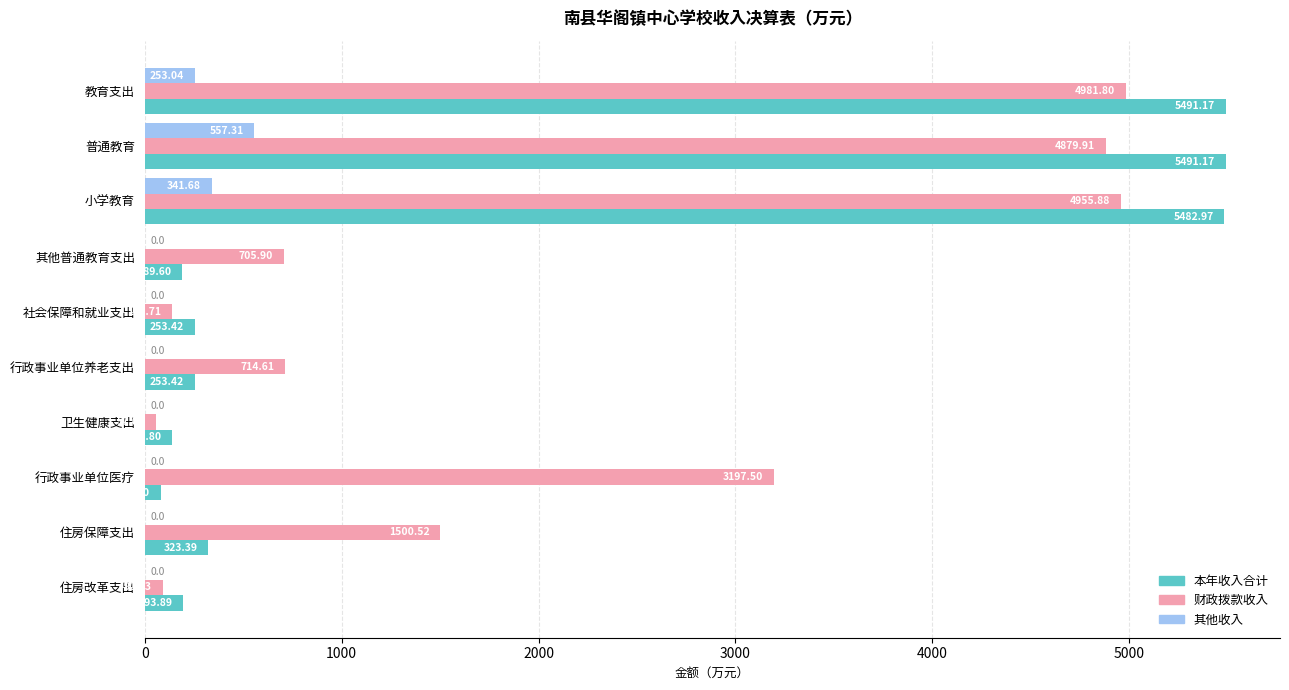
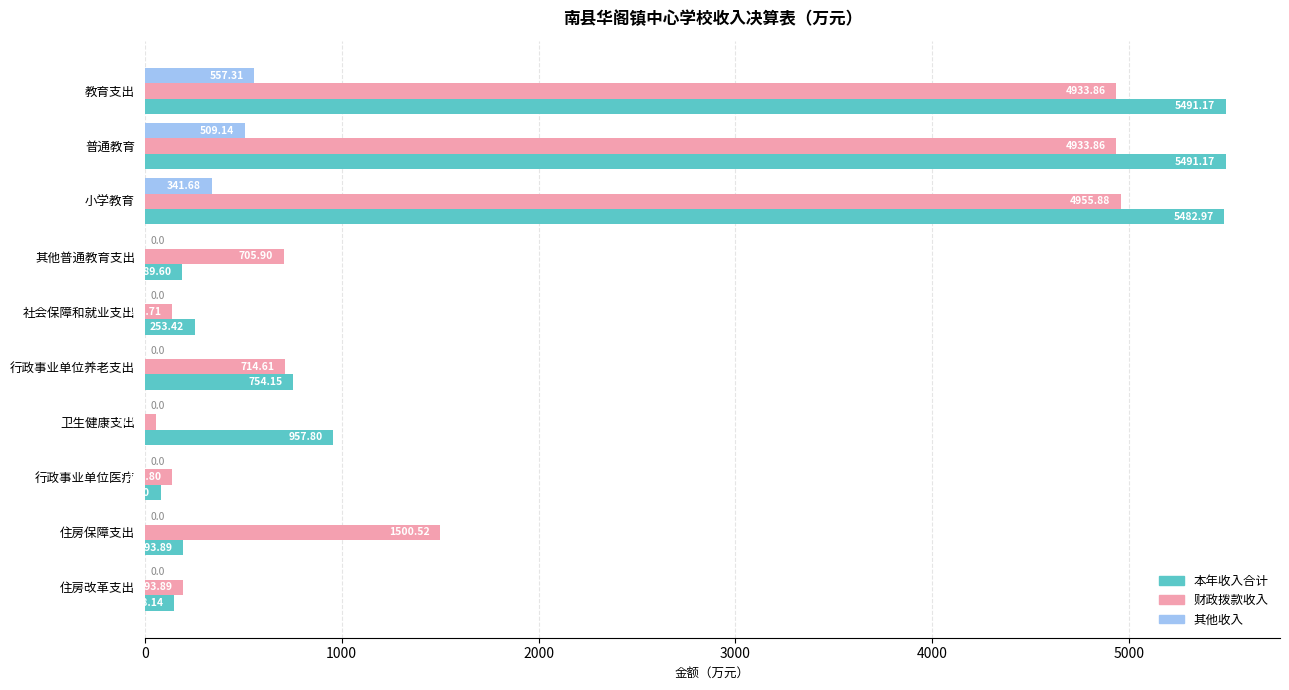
  {
    "本年收入合计": {
      "教育支出": 5491.17,
      "普通教育": 5491.17,
      "小学教育": 5482.97,
      "其他普通教育支出": 189.60,
      "社会保障和就业支出": 253.42,
-     "行政事业单位养老支出": 253.42,
-     "卫生健康支出": 140,
-     "住房保障支出": 323.39,
-     "住房改革支出": 190
+     "行政事业单位养老支出": 754.15,
+     "卫生健康支出": 960,
+     "住房保障支出": 193.89,
+     "住房改革支出": 150
    },
    "财政拨款收入": {
-     "教育支出": 4981.80,
-     "普通教育": 4879.91,
+     "教育支出": 4933.86,
+     "普通教育": 4933.86,
      "小学教育": 4955.88,
      "其他普通教育支出": 705.90,
      "社会保障和就业支出": 136.71,
      "行政事业单位养老支出": 714.61,
-     "行政事业单位医疗": 3200,
+     "行政事业单位医疗": 140,
      "住房保障支出": 1500.52,
-     "住房改革支出": 90
+     "住房改革支出": 190
    },
    "其他收入": {
-     "教育支出": 253.04,
-     "普通教育": 557.31,
+     "教育支出": 557.31,
+     "普通教育": 509.14,
      "小学教育": 341.68,
      "其他普通教育支出": 0.0,
      "社会保障和就业支出": 0.0,
      "行政事业单位养老支出": 0.0,
      "卫生健康支出": 0.0,
      "行政事业单位医疗": 0.0,
      "住房保障支出": 0.0,
      "住房改革支出": 0.0
    }
  }
